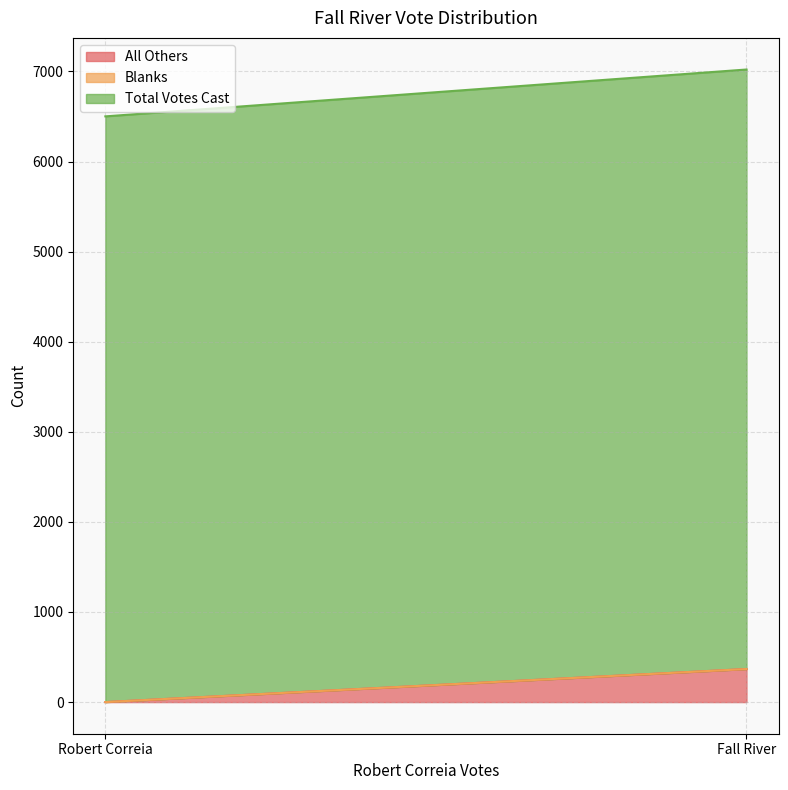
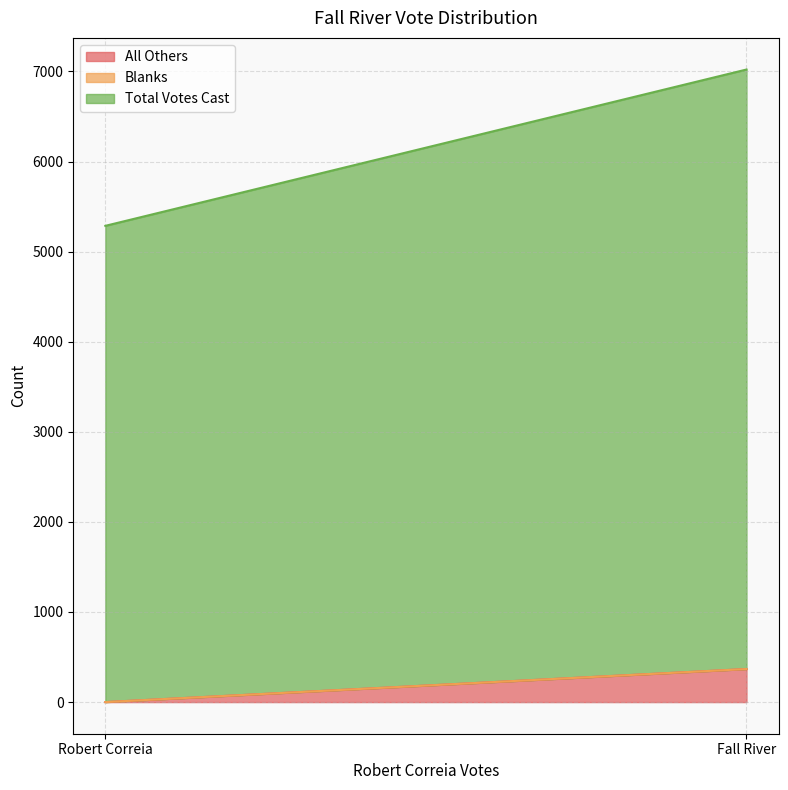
  {
    "Blanks": {
      "Robert Correia": 0,
      "Fall River": 400
    },
    "Total Votes Cast": {
-     "Robert Correia": 6500,
+     "Robert Correia": 5300,
      "Fall River": 6700
    }
  }
